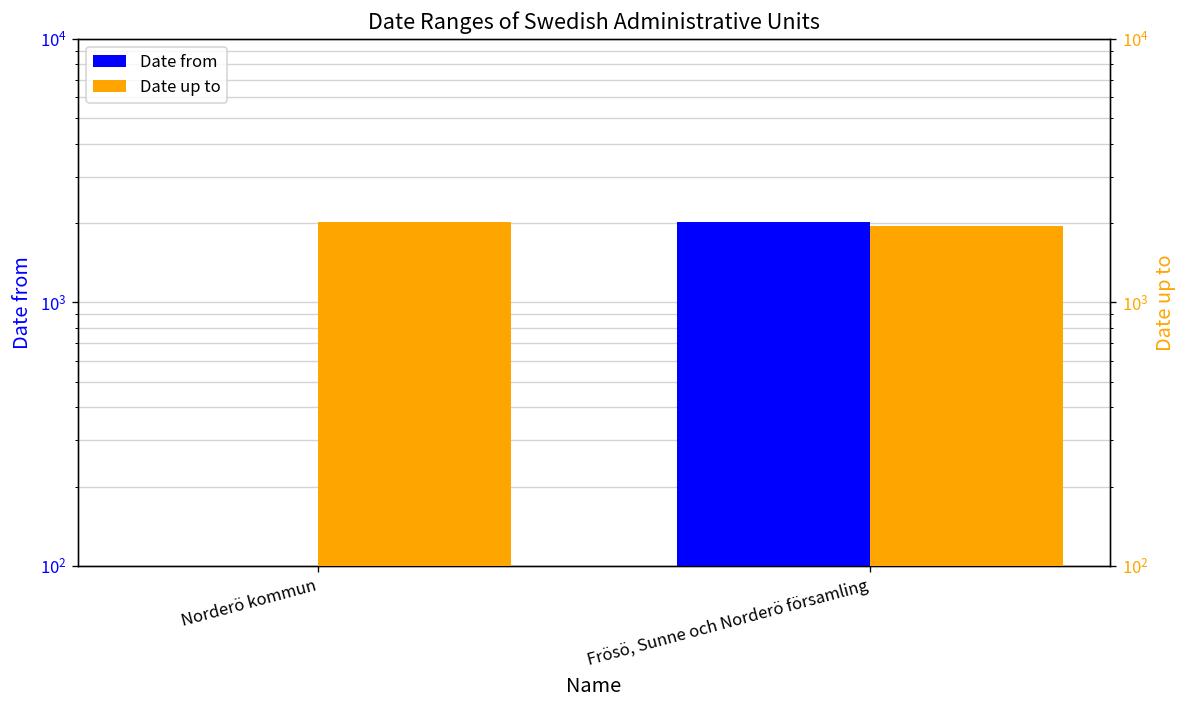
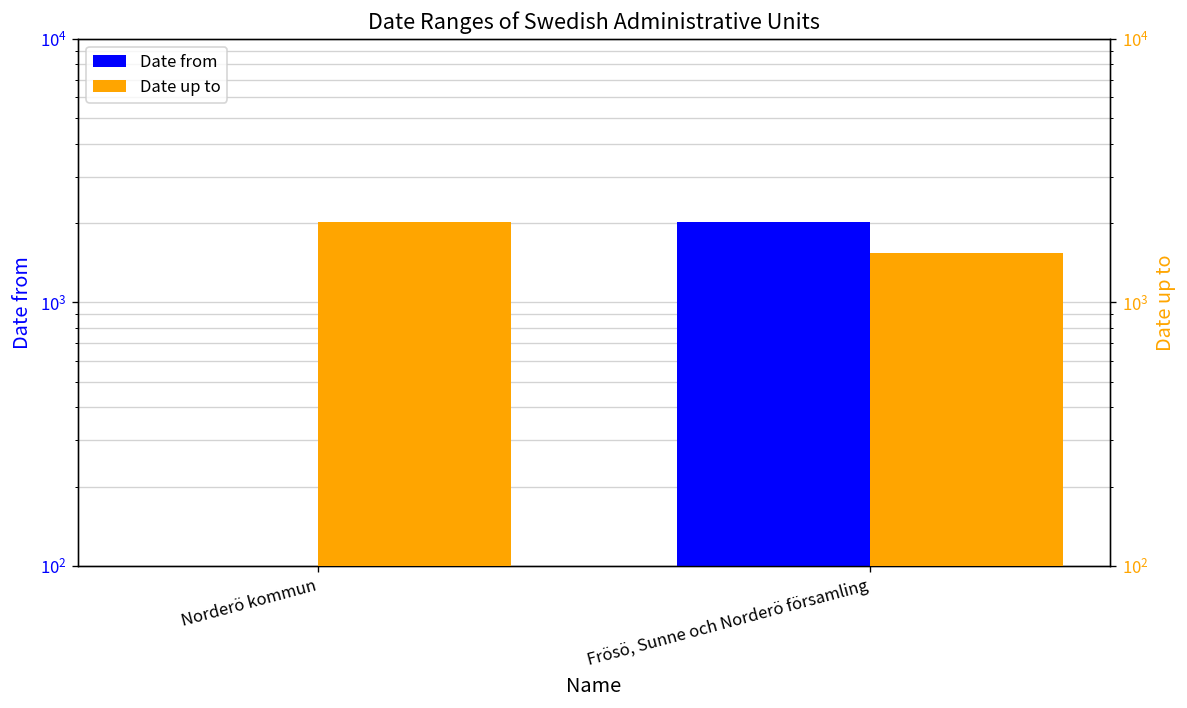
  {
    "Date from": {
      "Frösö, Sunne och Norderö församling": 2000
    },
    "Date up to": {
      "Norderö kommun": 2000,
-     "Frösö, Sunne och Norderö församling": 2000
+     "Frösö, Sunne och Norderö församling": 1500
    }
  }
